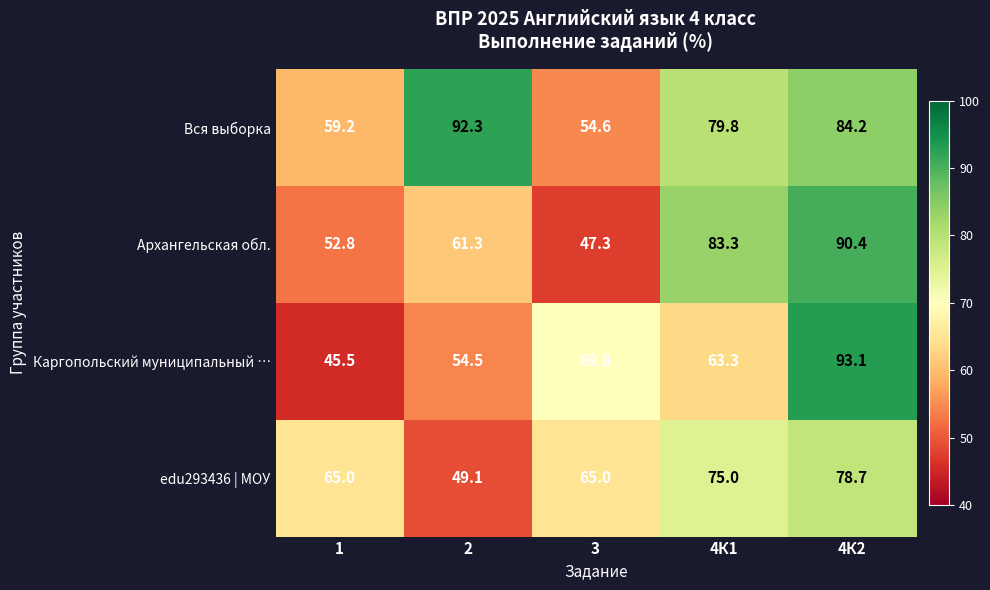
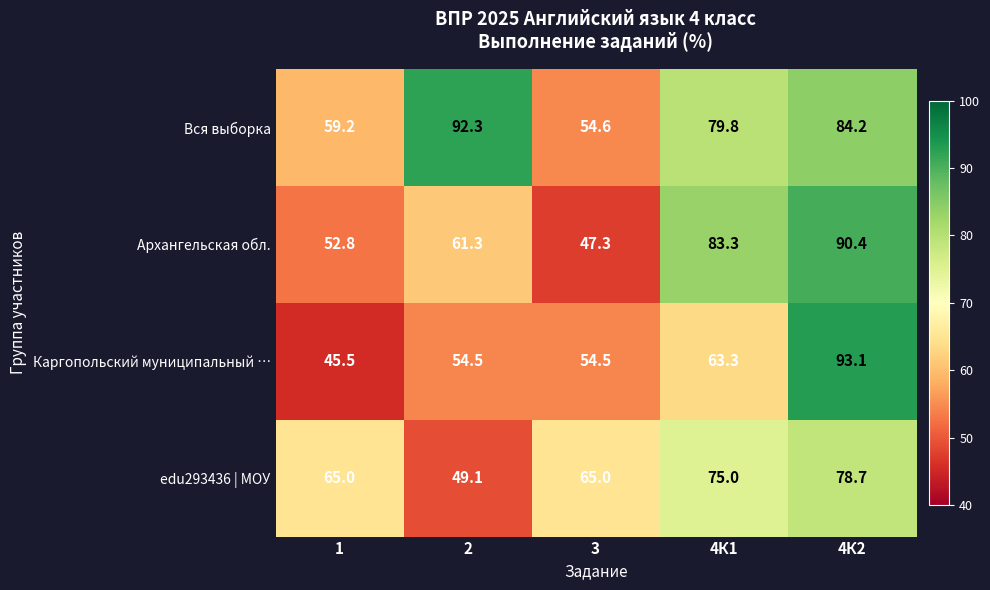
  {
    "Вся выборка": {
      "1": 59.2,
      "2": 92.3,
      "3": 54.6,
      "4К1": 79.8,
      "4К2": 84.2
    },
    "Архангельская обл.": {
      "1": 52.8,
      "2": 61.3,
      "3": 47.3,
      "4К1": 83.3,
      "4К2": 90.4
    },
    "Каргопольский муниципальный …": {
      "1": 45.5,
      "2": 54.5,
-     "3": 69.8,
+     "3": 54.5,
      "4К1": 63.3,
      "4К2": 93.1
    },
    "edu293436 | МОУ": {
      "1": 65.0,
      "2": 49.1,
      "3": 65.0,
      "4К1": 75.0,
      "4К2": 78.7
    }
  }
